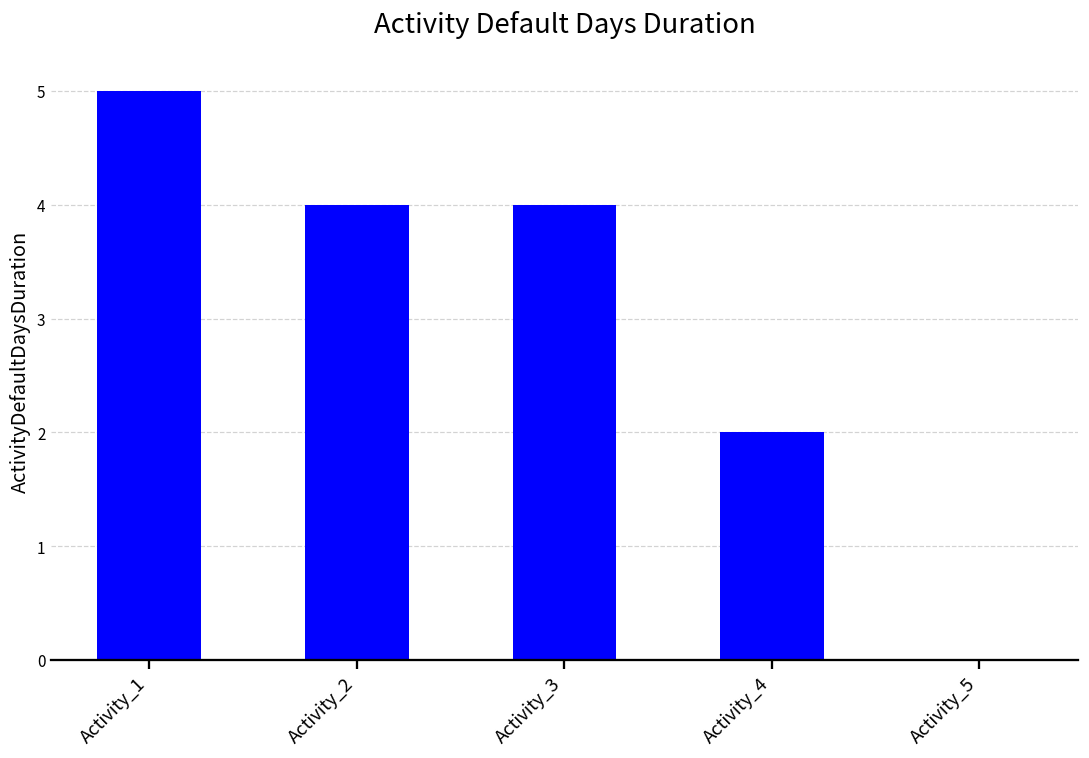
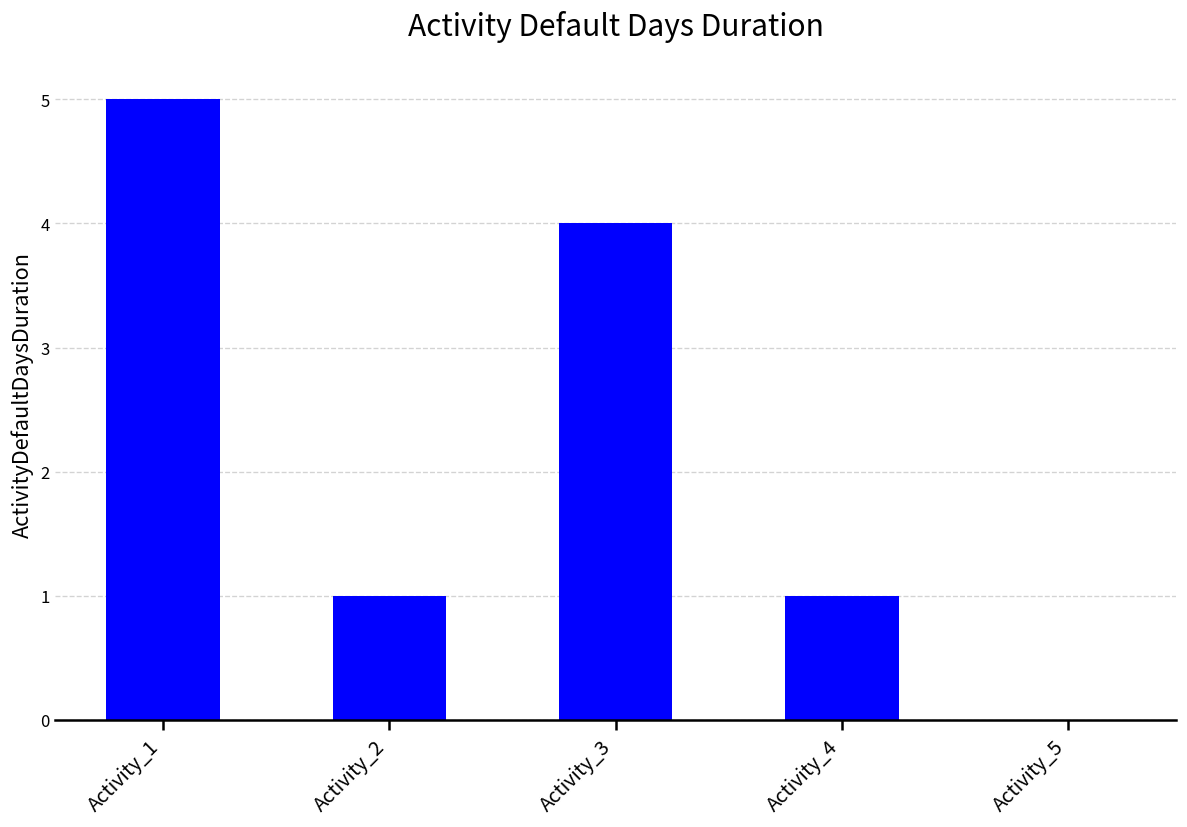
  {
    "Activity_1": 5,
-   "Activity_2": 4,
+   "Activity_2": 1,
    "Activity_3": 4,
-   "Activity_4": 2,
+   "Activity_4": 1,
    "Activity_5": 0
  }
